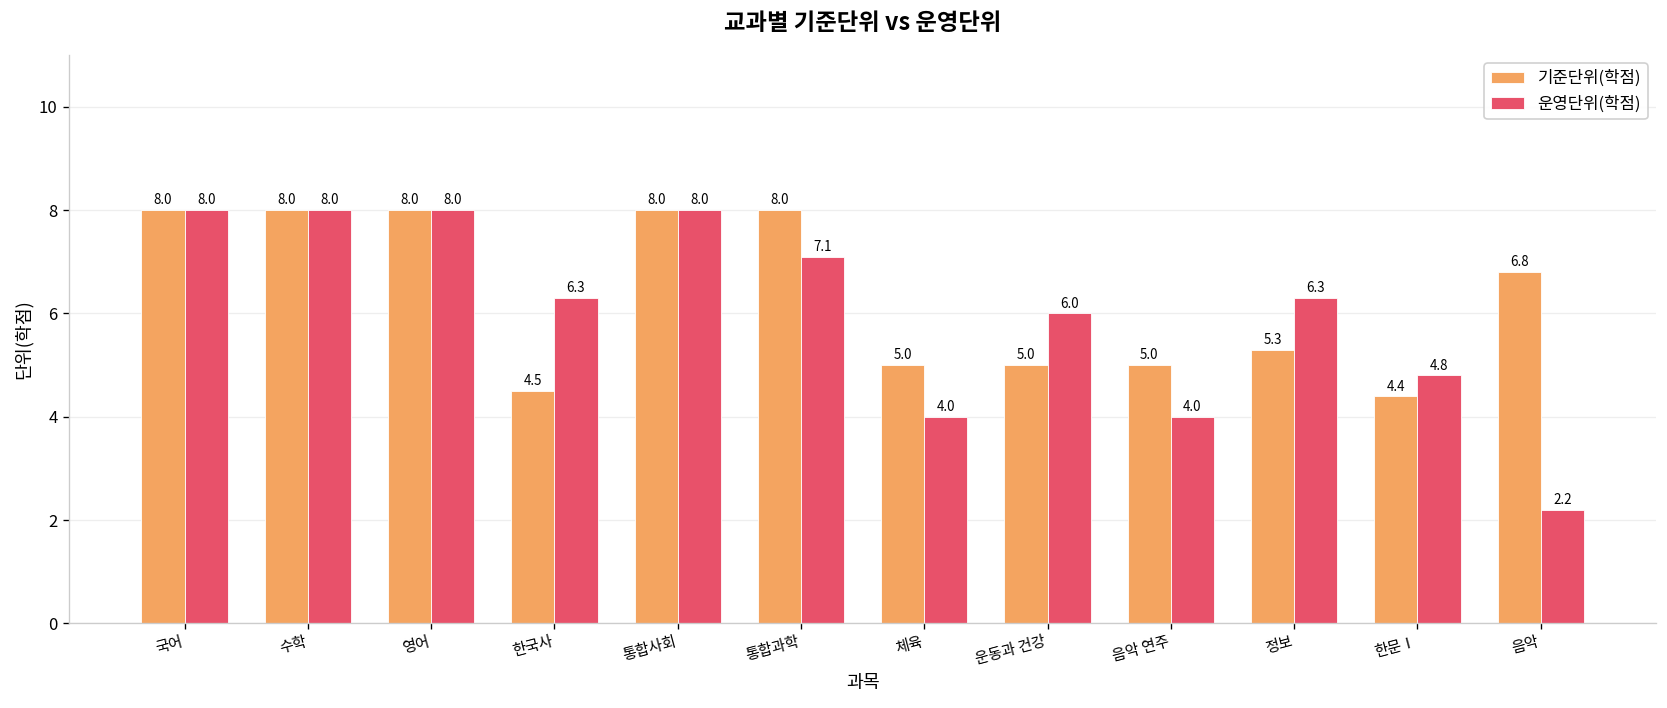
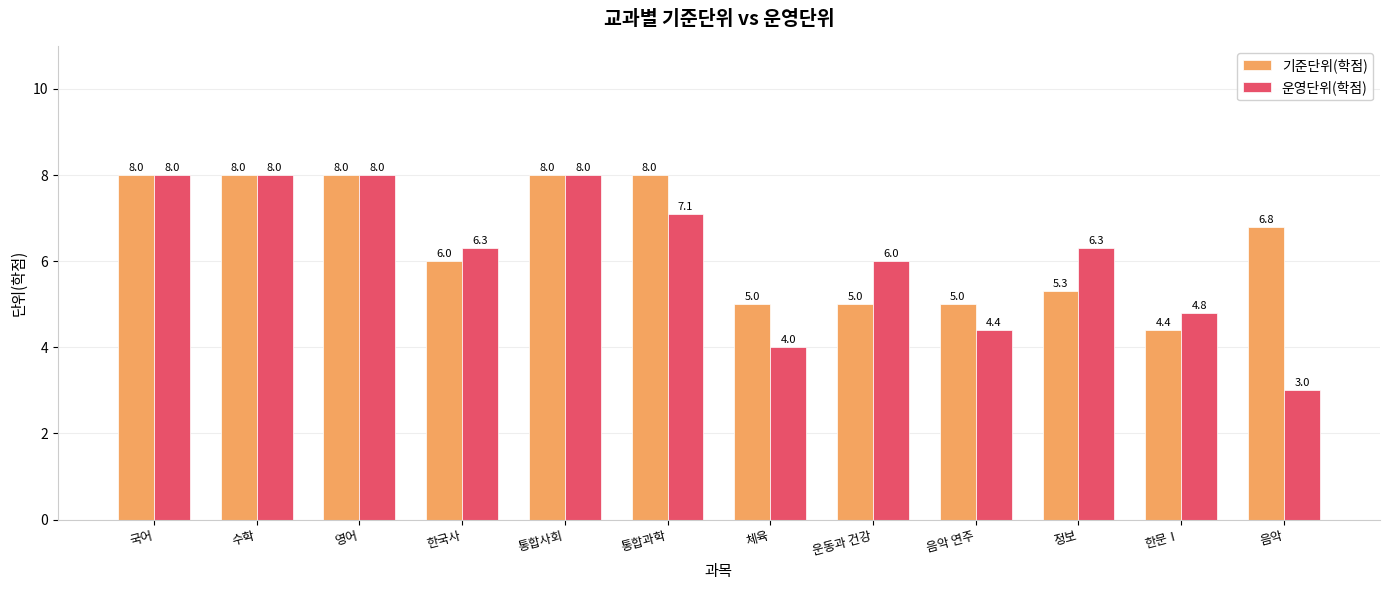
  {
    "기준단위(학점)": {
      "국어": 8.0,
      "수학": 8.0,
      "영어": 8.0,
-     "한국사": 4.5,
+     "한국사": 6.0,
      "통합사회": 8.0,
      "통합과학": 8.0,
      "체육": 5.0,
      "운동과 건강": 5.0,
      "음악 연주": 5.0,
      "정보": 5.3,
      "한문Ⅰ": 4.4,
      "음악": 6.8
    },
    "운영단위(학점)": {
      "국어": 8.0,
      "수학": 8.0,
      "영어": 8.0,
      "한국사": 6.3,
      "통합사회": 8.0,
      "통합과학": 7.1,
      "체육": 4.0,
      "운동과 건강": 6.0,
-     "음악 연주": 4.0,
+     "음악 연주": 4.4,
      "정보": 6.3,
      "한문Ⅰ": 4.8,
-     "음악": 2.2
+     "음악": 3.0
    }
  }
